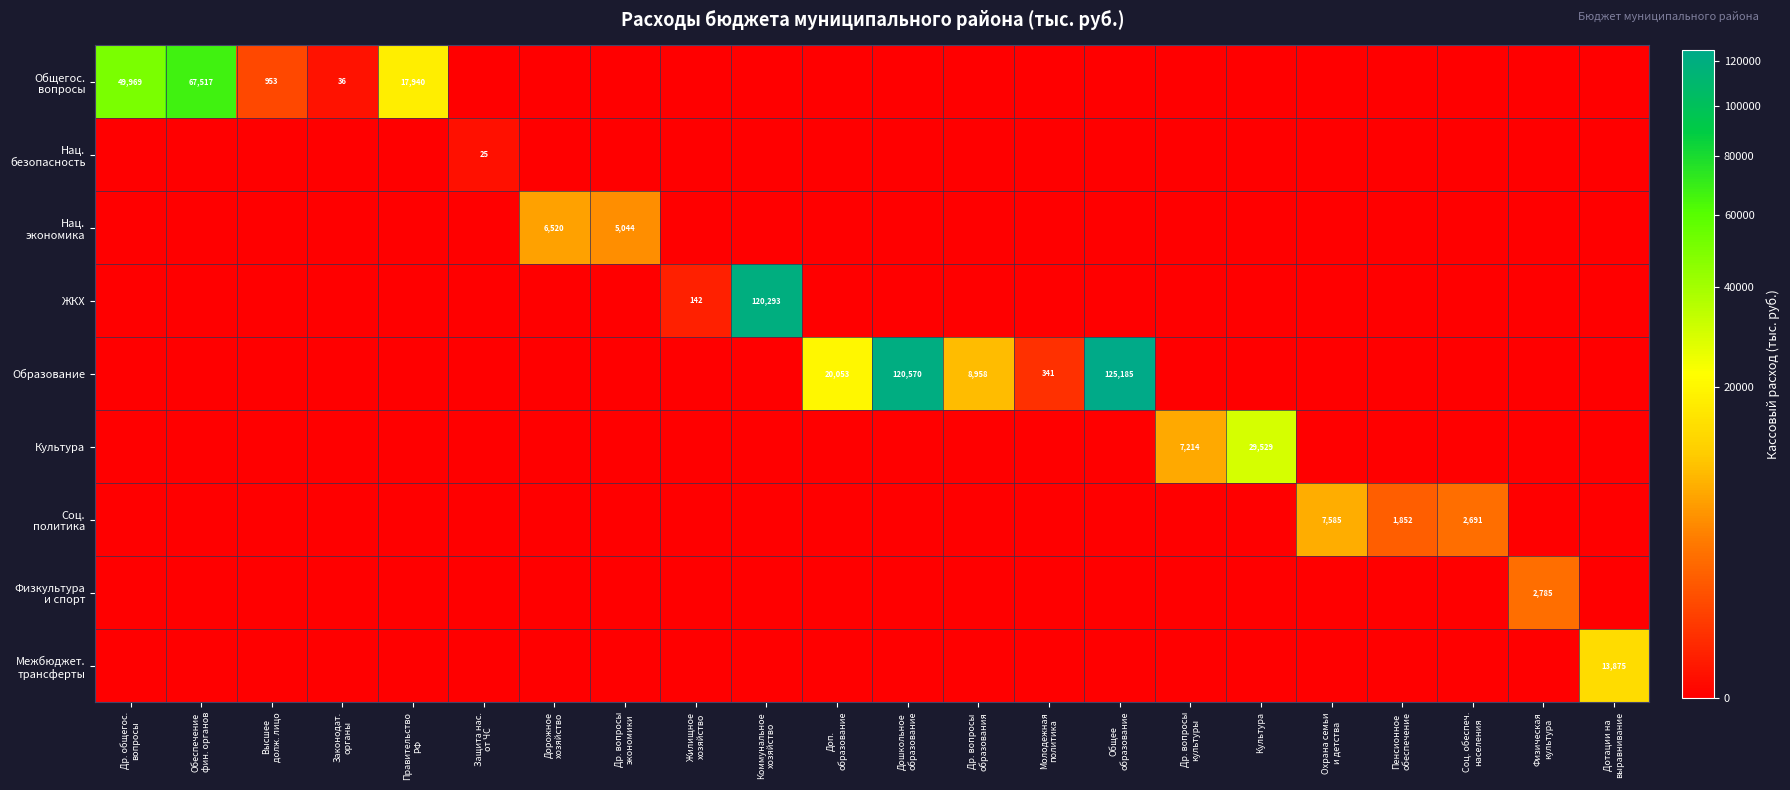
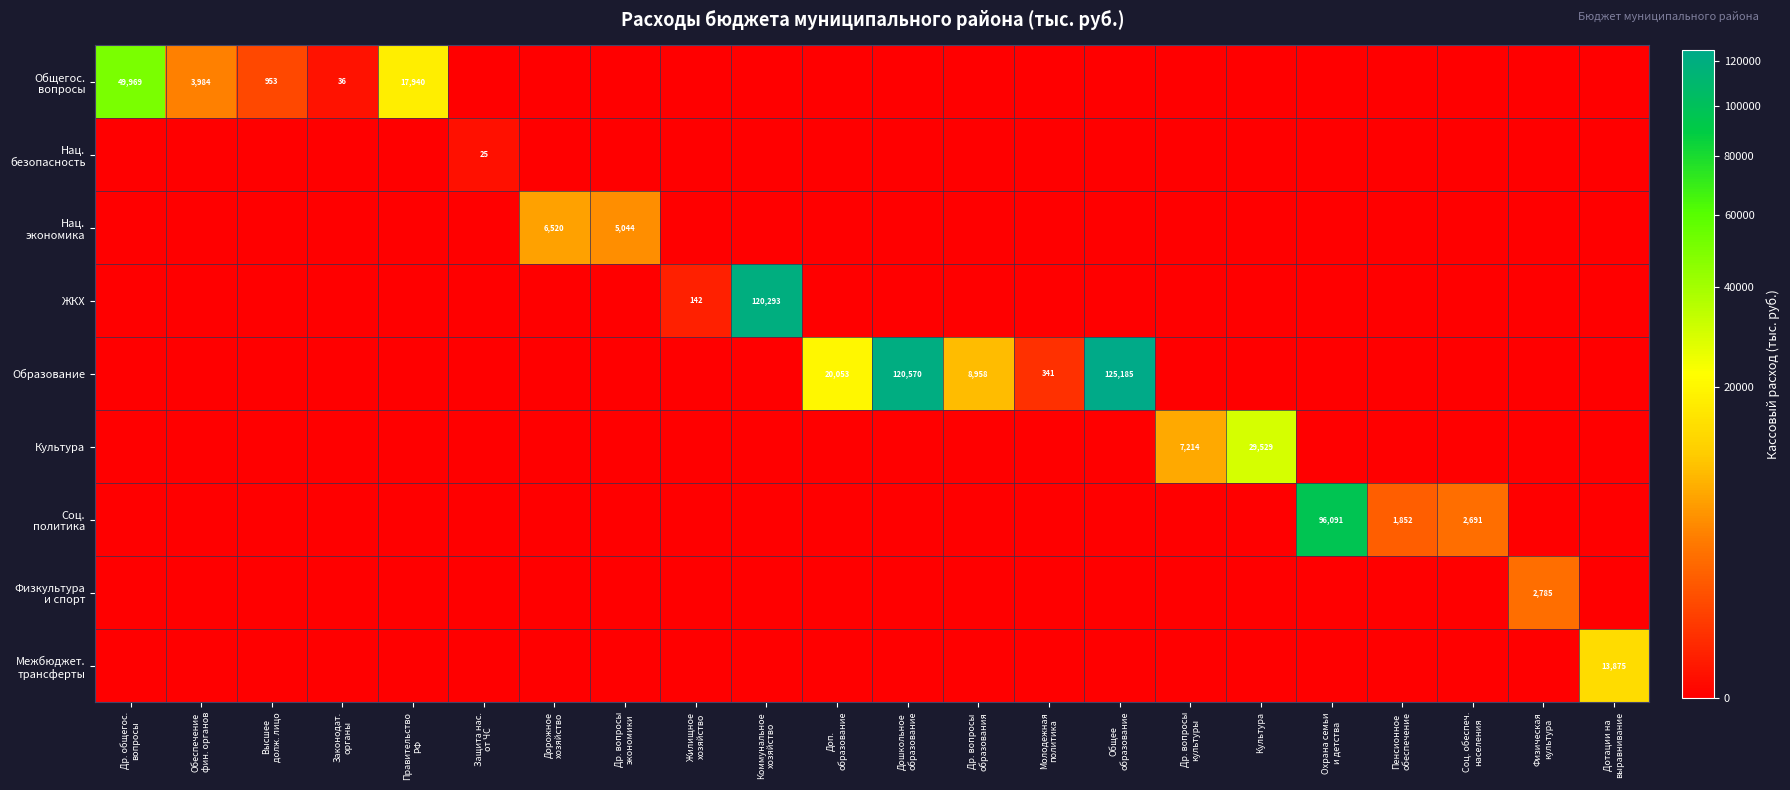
  {
    "Общегос. вопросы": {
      "Др. общегос. вопросы": "49,969",
-     "Обеспечение фин. органов": "67,517",
+     "Обеспечение фин. органов": "3,984",
      "Высшее долж. лицо": "953",
      "Законодат. органы": "36",
      "Правительство РФ": "17,940"
    },
    "Нац. безопасность": {
      "Защита нас. от ЧС": "25"
    },
    "Нац. экономика": {
      "Дорожное хозяйство": "6,520",
      "Др. вопросы экономики": "5,044"
    },
    "ЖКХ": {
      "Жилищное хозяйство": "142",
      "Коммунальное хозяйство": "120,293"
    },
    "Образование": {
      "Доп. образование": "20,053",
      "Дошкольное образование": "120,570",
      "Др. вопросы образования": "8,958",
      "Молодежная политика": "341",
      "Общее образование": "125,185"
    },
    "Культура": {
      "Др. вопросы культуры": "7,214",
      "Культура": "29,529"
    },
    "Соц. политика": {
-     "Охрана семьи и детства": "7,585",
+     "Охрана семьи и детства": "96,091",
      "Пенсионное обеспечение": "1,852",
      "Соц. обеспеч. населения": "2,691"
    },
    "Физкультура и спорт": {
      "Физическая культура": "2,785"
    },
    "Межбюджет. трансферты": {
      "Дотации на выравнивание": "13,875"
    }
  }
